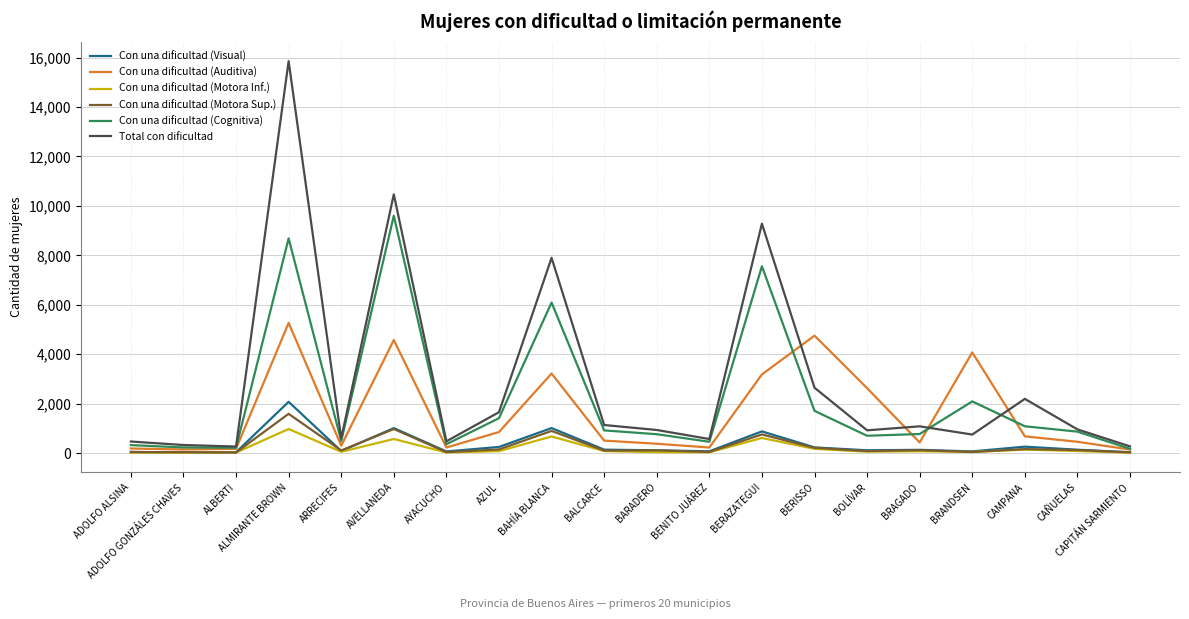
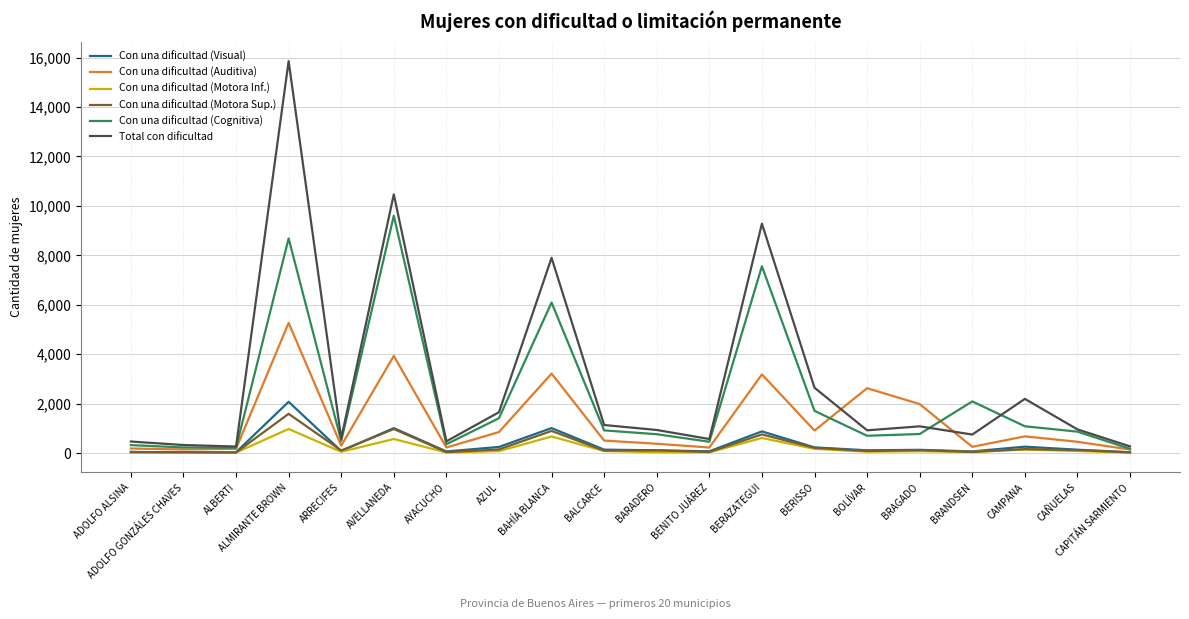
  {
    "Con una dificultad (Visual)": {
      "ALMIRANTE BROWN": "2,100",
      "BAHÍA BLANCA": "1,000",
      "BERAZATEGUI": "900"
    },
    "Con una dificultad (Auditiva)": {
      "ADOLFO ALSINA": "200",
      "ALMIRANTE BROWN": "5,300",
      "ARRECIFES": "300",
-     "AVELLANEDA": "4,600",
+     "AVELLANEDA": "3,900",
      "AYACUCHO": "200",
      "AZUL": "900",
      "BAHÍA BLANCA": "3,200",
      "BALCARCE": "500",
      "BARADERO": "400",
      "BENITO JUÁREZ": "200",
      "BERAZATEGUI": "3,200",
-     "BERISSO": "4,800",
+     "BERISSO": "900",
      "BOLÍVAR": "2,600",
-     "BRAGADO": "400",
-     "BRANDSEN": "4,100",
+     "BRAGADO": "2,000",
+     "BRANDSEN": "300",
      "CAMPANA": "700",
      "CAÑUELAS": "500"
    },
    "Con una dificultad (Motora Inf.)": {
      "ALMIRANTE BROWN": "1,000",
      "AVELLANEDA": "600",
      "BAHÍA BLANCA": "700",
      "BERAZATEGUI": "600"
    },
    "Con una dificultad (Cognitiva)": {
      "ADOLFO ALSINA": "300",
      "ALMIRANTE BROWN": "8,700",
      "ARRECIFES": "500",
      "AVELLANEDA": "9,600",
      "AYACUCHO": "400",
      "AZUL": "1,400",
      "BAHÍA BLANCA": "6,100",
      "BALCARCE": "900",
      "BARADERO": "800",
      "BENITO JUÁREZ": "500",
      "BERAZATEGUI": "7,600",
      "BERISSO": "1,700",
      "BOLÍVAR": "700",
      "BRAGADO": "800",
      "BRANDSEN": "2,100",
      "CAMPANA": "1,100"
    }
  }
